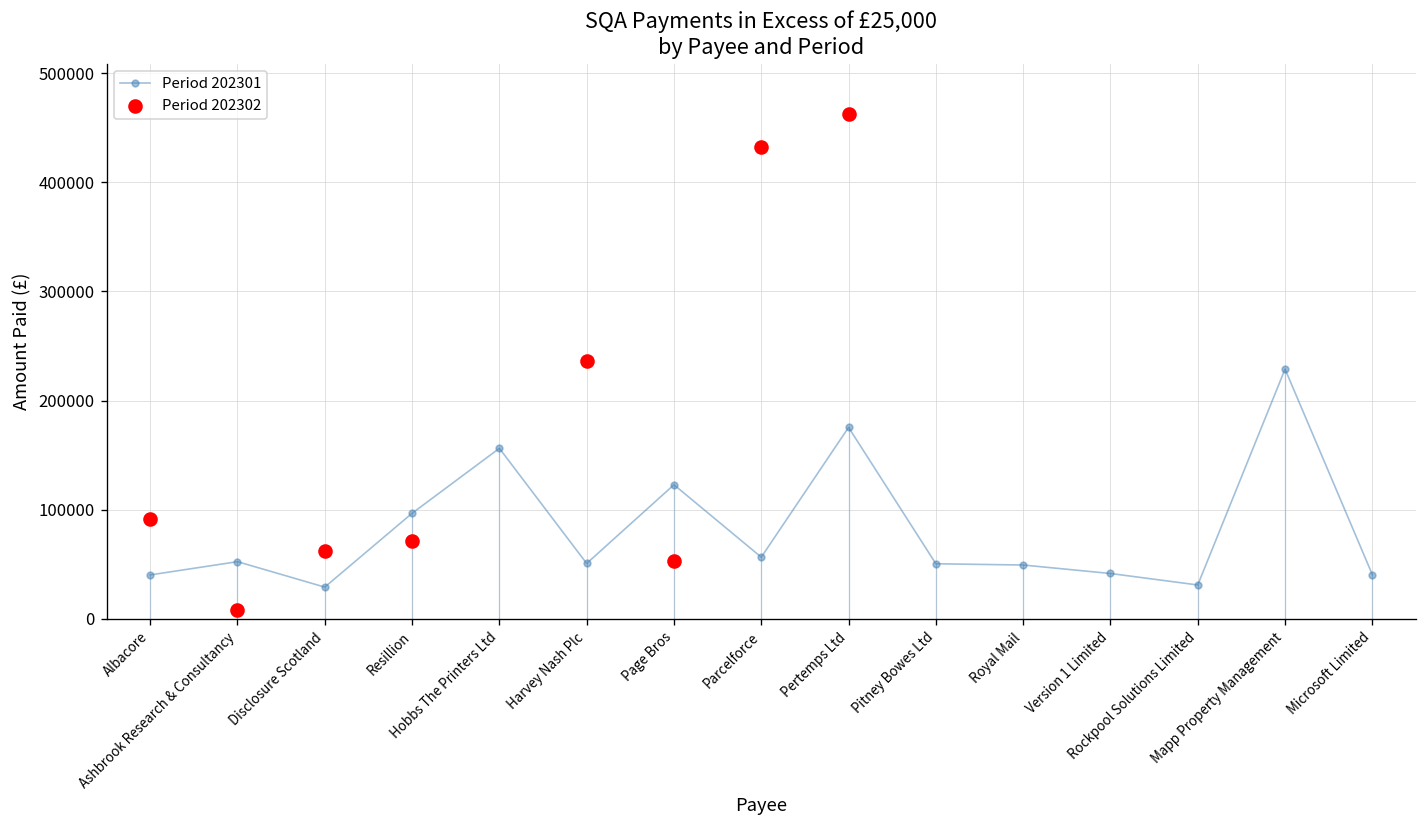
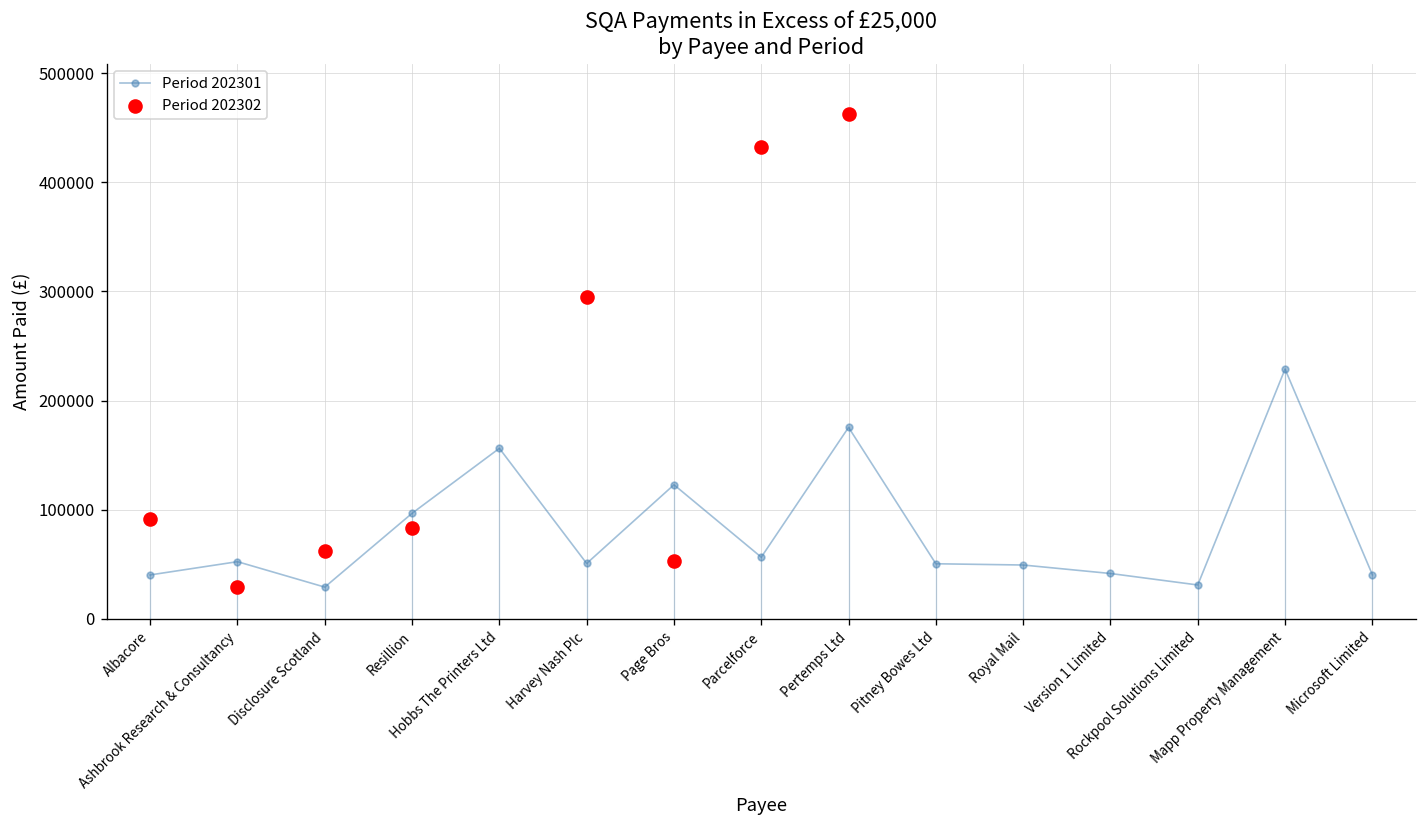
  {
    "Period 202302": {
-     "Ashbrook Research & Consultancy": 10000,
-     "Resillion": 70000,
-     "Harvey Nash Plc": 240000
+     "Ashbrook Research & Consultancy": 30000,
+     "Resillion": 80000,
+     "Harvey Nash Plc": 290000
    }
  }
